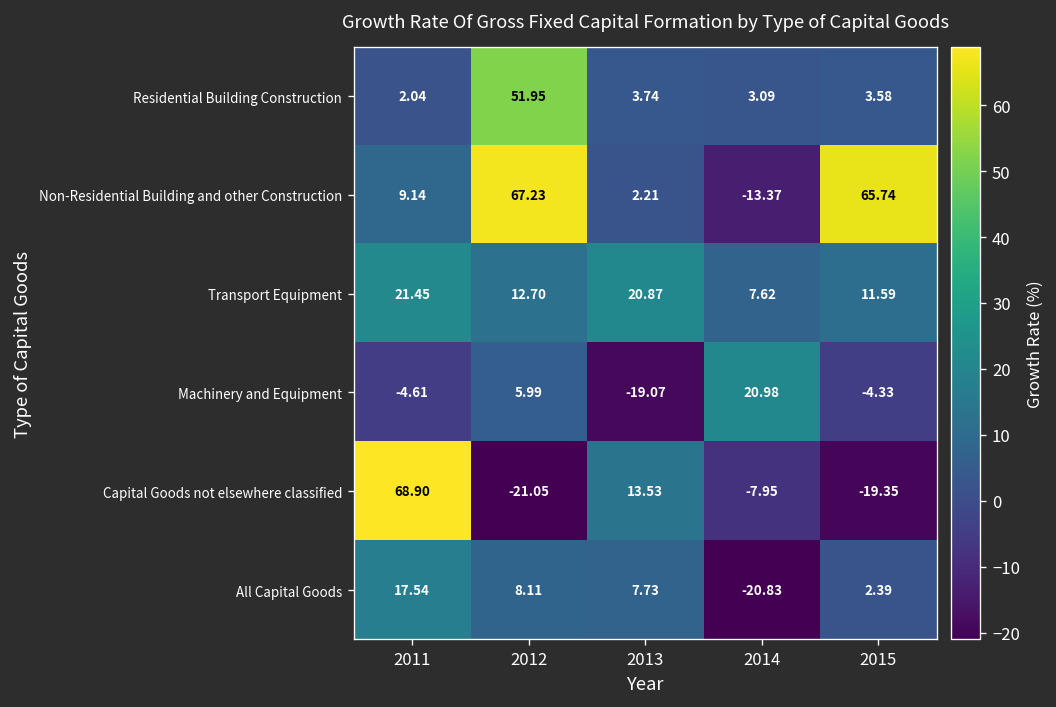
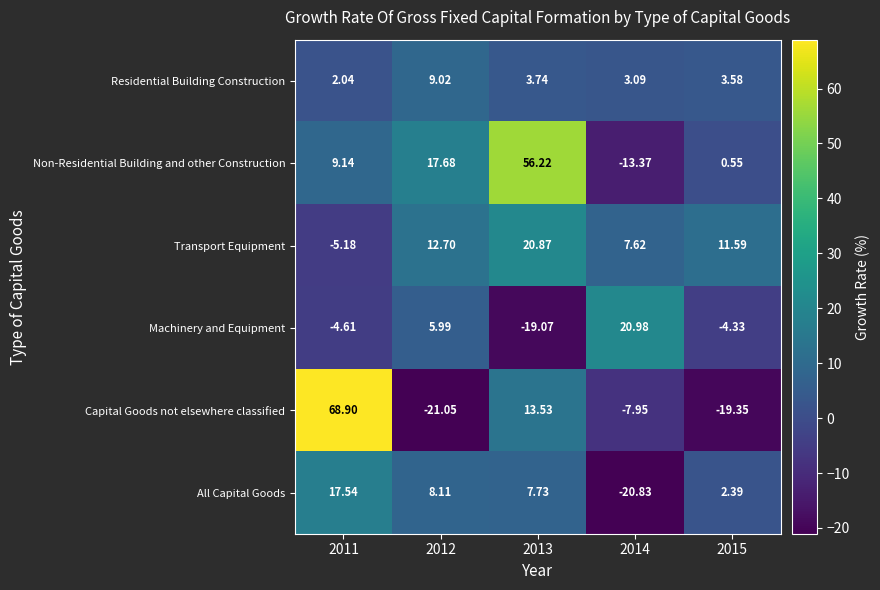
  {
    "Residential Building Construction": {
      "2011": 2.04,
-     "2012": 51.95,
+     "2012": 9.02,
      "2013": 3.74,
      "2014": 3.09,
      "2015": 3.58
    },
    "Non-Residential Building and other Construction": {
      "2011": 9.14,
-     "2012": 67.23,
-     "2013": 2.21,
+     "2012": 17.68,
+     "2013": 56.22,
      "2014": -13.37,
-     "2015": 65.74
+     "2015": 0.55
    },
    "Transport Equipment": {
-     "2011": 21.45,
+     "2011": -5.18,
      "2012": 12.70,
      "2013": 20.87,
      "2014": 7.62,
      "2015": 11.59
    },
    "Machinery and Equipment": {
      "2011": -4.61,
      "2012": 5.99,
      "2013": -19.07,
      "2014": 20.98,
      "2015": -4.33
    },
    "Capital Goods not elsewhere classified": {
      "2011": 68.90,
      "2012": -21.05,
      "2013": 13.53,
      "2014": -7.95,
      "2015": -19.35
    },
    "All Capital Goods": {
      "2011": 17.54,
      "2012": 8.11,
      "2013": 7.73,
      "2014": -20.83,
      "2015": 2.39
    }
  }
